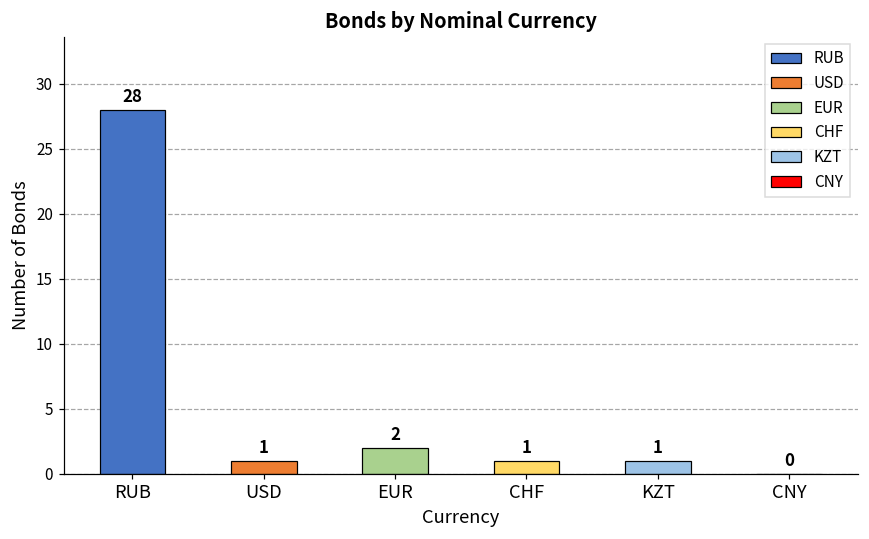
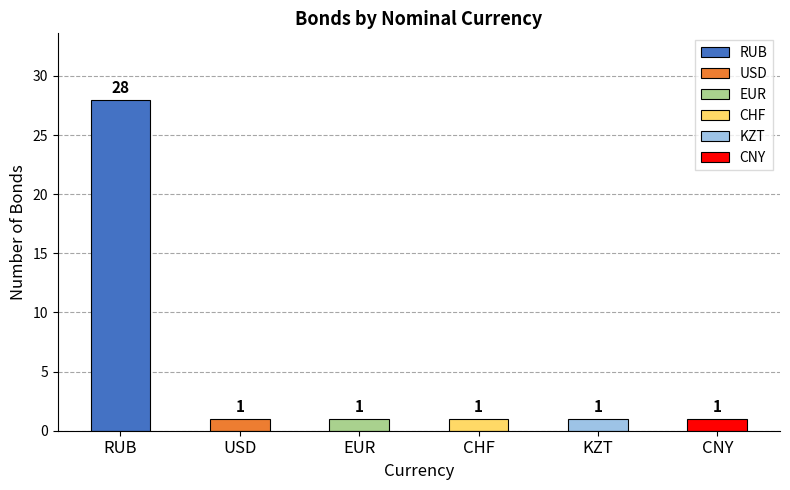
  {
    "RUB": 28,
    "USD": 1,
-   "EUR": 2,
+   "EUR": 1,
    "CHF": 1,
    "KZT": 1,
-   "CNY": 0
+   "CNY": 1
  }
